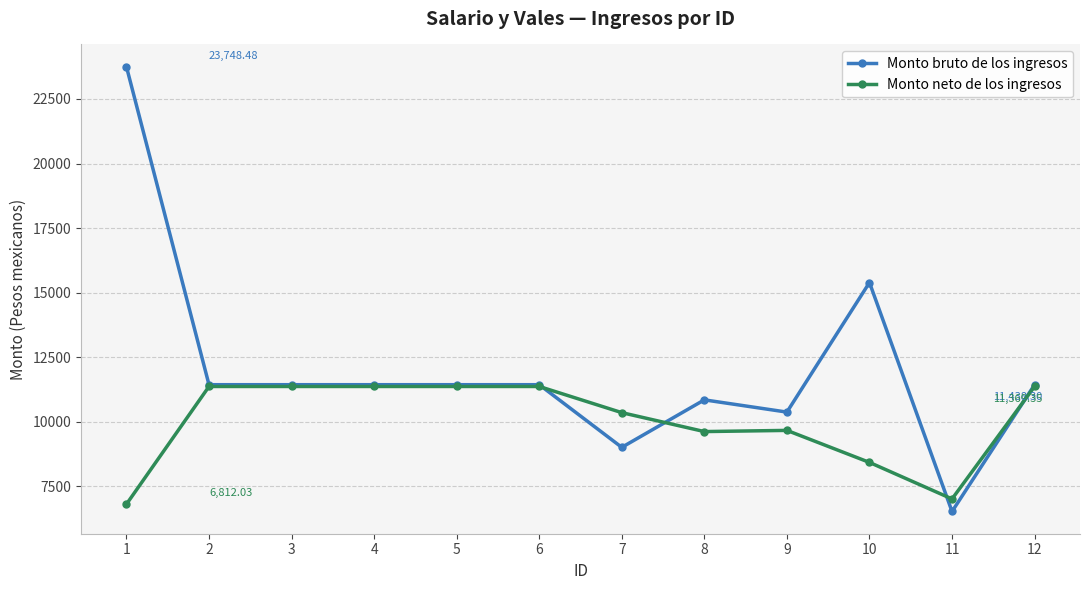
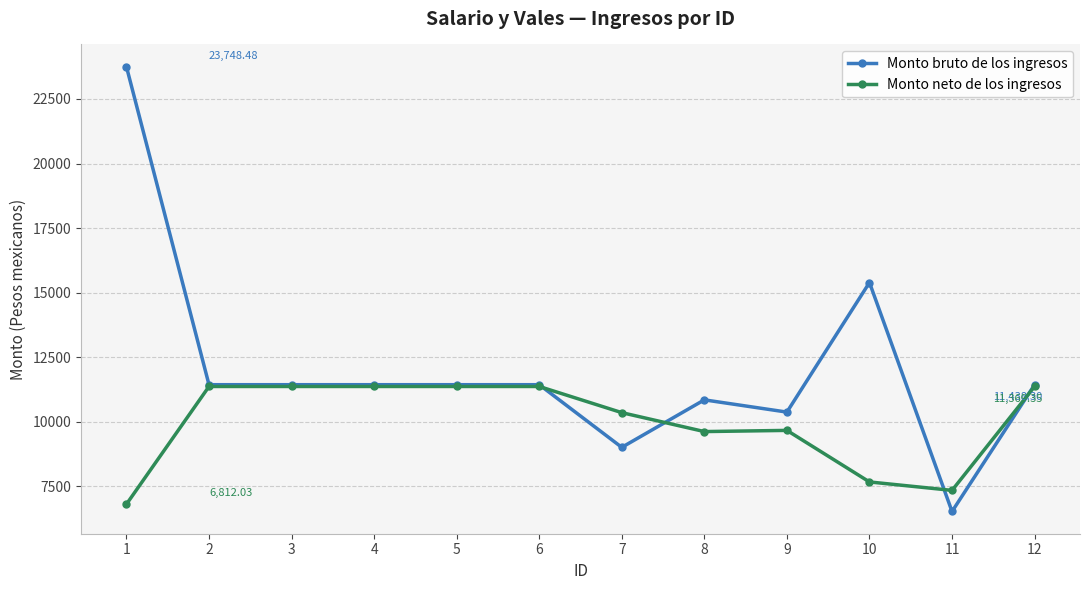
  {
    "Monto bruto de los ingresos": {
      "1": 23700,
      "7": 9000,
      "8": 10900,
      "9": 10400,
      "10": 15400,
      "11": 6500
    },
    "Monto neto de los ingresos": {
      "1": 6800,
      "7": 10400,
      "8": 9600,
      "9": 9700,
-     "10": 8400,
-     "11": 7000
+     "10": 7700,
+     "11": 7300
    }
  }
